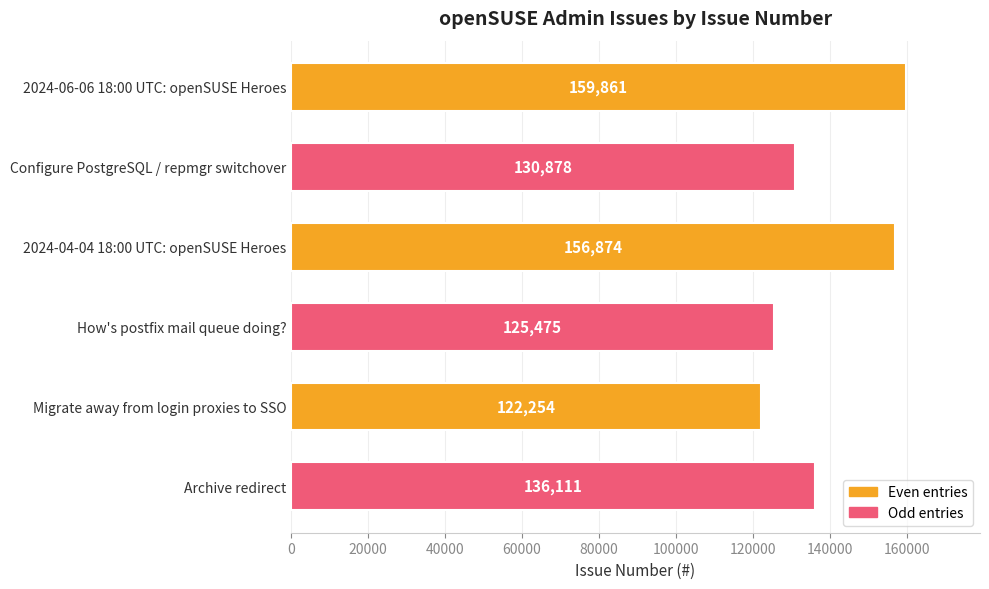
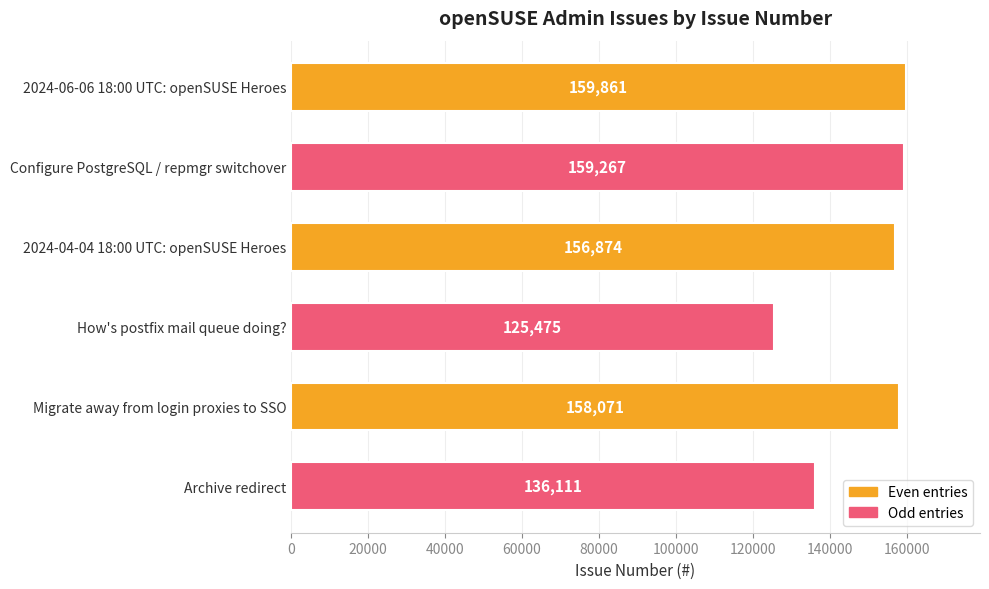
  {
    "2024-06-06 18:00 UTC: openSUSE Heroes": "159,861",
-   "Configure PostgreSQL / repmgr switchover": "130,878",
+   "Configure PostgreSQL / repmgr switchover": "159,267",
    "2024-04-04 18:00 UTC: openSUSE Heroes": "156,874",
    "How's postfix mail queue doing?": "125,475",
-   "Migrate away from login proxies to SSO": "122,254",
+   "Migrate away from login proxies to SSO": "158,071",
    "Archive redirect": "136,111"
  }
